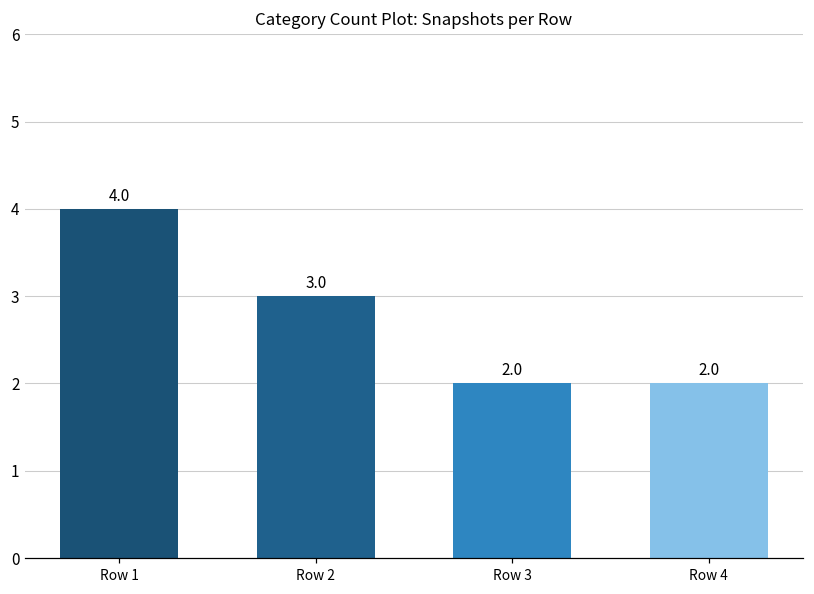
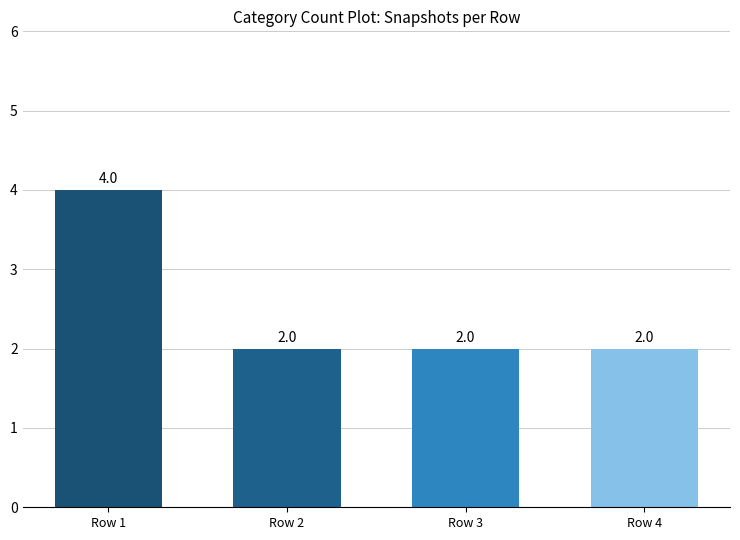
  {
    "Row 1": 4.0,
-   "Row 2": 3.0,
+   "Row 2": 2.0,
    "Row 3": 2.0,
    "Row 4": 2.0
  }
